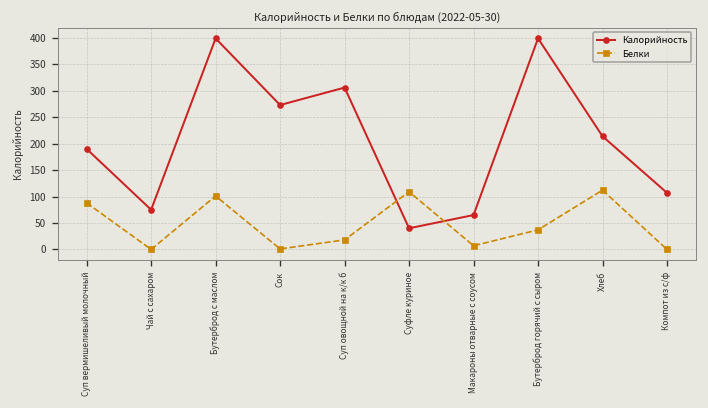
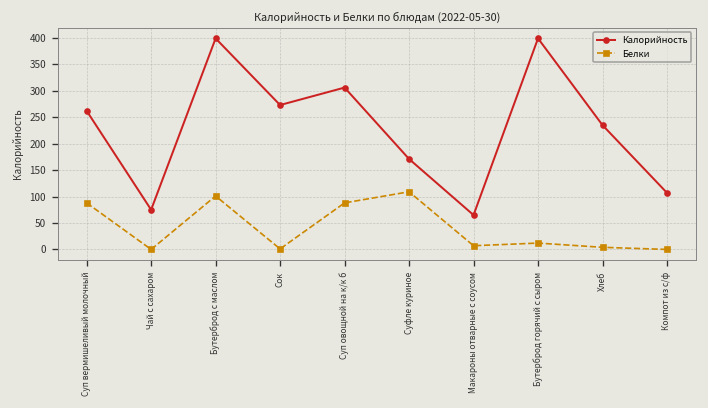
  {
    "Калорийность": {
-     "Суп вермишеливый молочный": 190,
+     "Суп вермишеливый молочный": 260,
      "Чай с сахаром": 80,
      "Бутерброд с маслом": 400,
      "Сок": 270,
      "Суп овощной на к/к б": 310,
-     "Суфле куриное": 40,
+     "Суфле куриное": 170,
      "Макароны отварные с соусом": 70,
      "Бутерброд горячий с сыром": 400,
-     "Хлеб": 210,
+     "Хлеб": 240,
      "Компот из с/ф": 110
    },
    "Белки": {
      "Суп вермишеливый молочный": 90,
      "Чай с сахаром": 0,
      "Бутерброд с маслом": 100,
      "Сок": 0,
-     "Суп овощной на к/к б": 20,
+     "Суп овощной на к/к б": 90,
      "Суфле куриное": 110,
      "Макароны отварные с соусом": 10,
-     "Бутерброд горячий с сыром": 40,
-     "Хлеб": 110,
+     "Бутерброд горячий с сыром": 10,
+     "Хлеб": 0,
      "Компот из с/ф": 0
    }
  }
